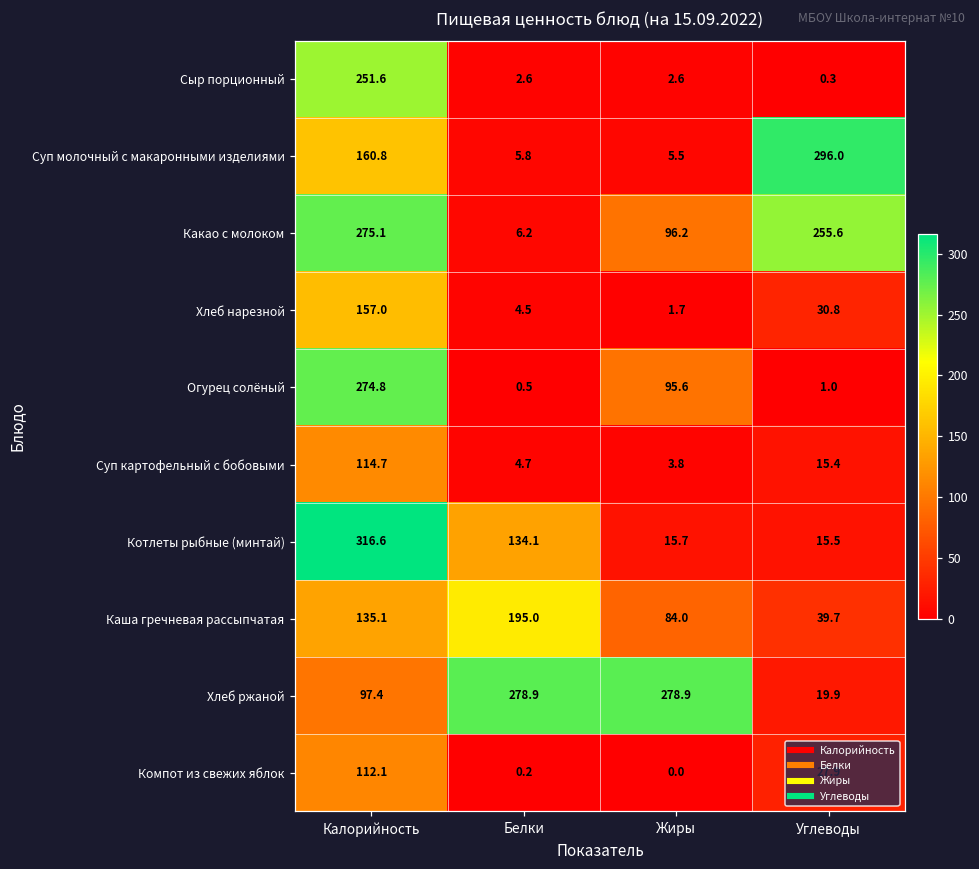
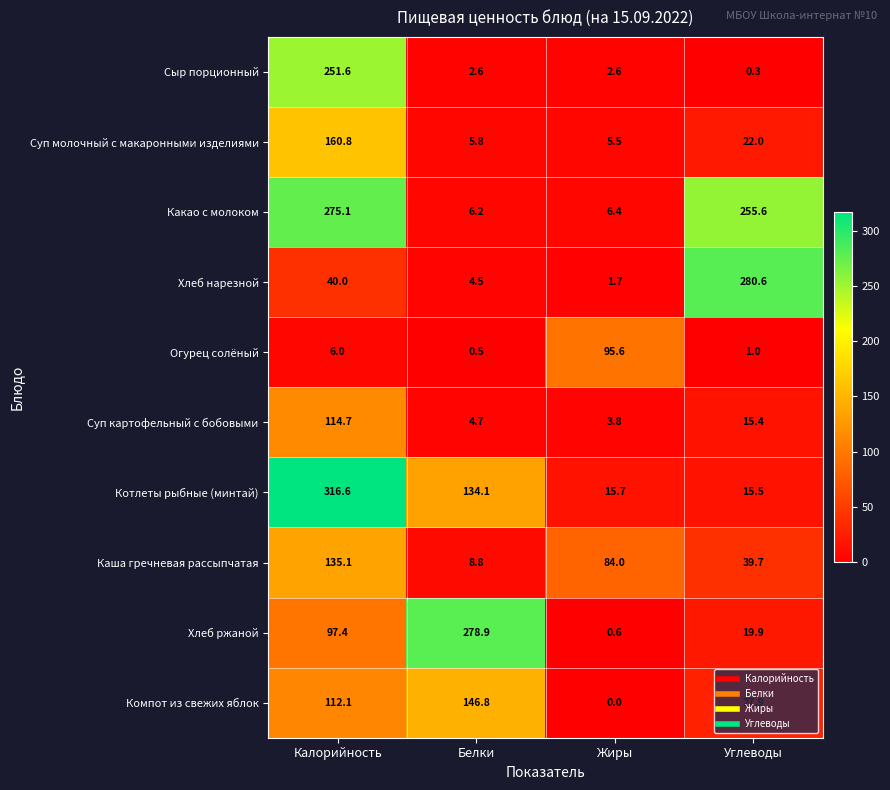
  {
    "Сыр порционный": {
      "Калорийность": 251.6,
      "Белки": 2.6,
      "Жиры": 2.6,
      "Углеводы": 0.3
    },
    "Суп молочный с макаронными изделиями": {
      "Калорийность": 160.8,
      "Белки": 5.8,
      "Жиры": 5.5,
-     "Углеводы": 296.0
+     "Углеводы": 22.0
    },
    "Какао с молоком": {
      "Калорийность": 275.1,
      "Белки": 6.2,
-     "Жиры": 96.2,
+     "Жиры": 6.4,
      "Углеводы": 255.6
    },
    "Хлеб нарезной": {
-     "Калорийность": 157.0,
+     "Калорийность": 40.0,
      "Белки": 4.5,
      "Жиры": 1.7,
-     "Углеводы": 30.8
+     "Углеводы": 280.6
    },
    "Огурец солёный": {
-     "Калорийность": 274.8,
+     "Калорийность": 6.0,
      "Белки": 0.5,
      "Жиры": 95.6,
      "Углеводы": 1.0
    },
    "Суп картофельный с бобовыми": {
      "Калорийность": 114.7,
      "Белки": 4.7,
      "Жиры": 3.8,
      "Углеводы": 15.4
    },
    "Котлеты рыбные (минтай)": {
      "Калорийность": 316.6,
      "Белки": 134.1,
      "Жиры": 15.7,
      "Углеводы": 15.5
    },
    "Каша гречневая рассыпчатая": {
      "Калорийность": 135.1,
-     "Белки": 195.0,
+     "Белки": 8.8,
      "Жиры": 84.0,
      "Углеводы": 39.7
    },
    "Хлеб ржаной": {
      "Калорийность": 97.4,
      "Белки": 278.9,
-     "Жиры": 278.9,
+     "Жиры": 0.6,
      "Углеводы": 19.9
    },
    "Компот из свежих яблок": {
      "Калорийность": 112.1,
-     "Белки": 0.2,
+     "Белки": 146.8,
      "Жиры": 0.0
    }
  }
